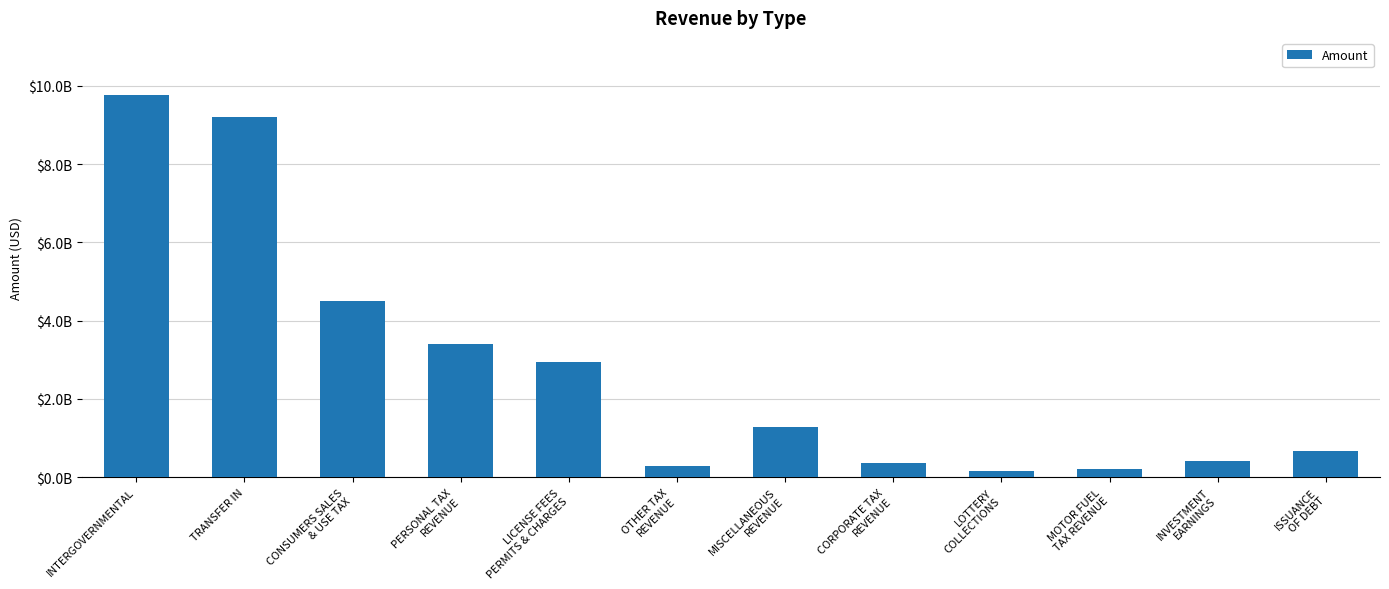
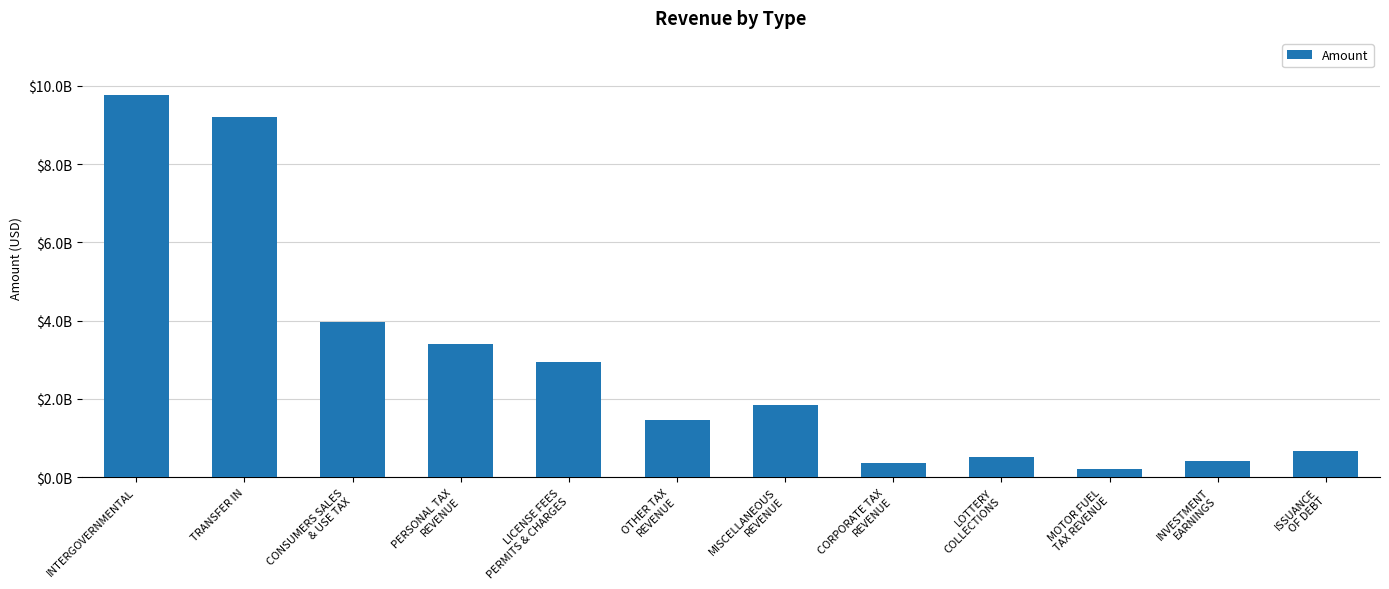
  {
    "INTERGOVERNMENTAL": "$9800000000",
    "TRANSFER IN": "$9200000000",
-   "CONSUMERS SALES & USE TAX": "$4500000000",
+   "CONSUMERS SALES & USE TAX": "$4000000000",
    "PERSONAL TAX REVENUE": "$3400000000",
    "LICENSE FEES PERMITS & CHARGES": "$3000000000",
-   "OTHER TAX REVENUE": "$300000000",
-   "MISCELLANEOUS REVENUE": "$1300000000",
+   "OTHER TAX REVENUE": "$1500000000",
+   "MISCELLANEOUS REVENUE": "$1800000000",
    "CORPORATE TAX REVENUE": "$400000000",
-   "LOTTERY COLLECTIONS": "$200000000",
+   "LOTTERY COLLECTIONS": "$500000000",
    "MOTOR FUEL TAX REVENUE": "$200000000",
    "INVESTMENT EARNINGS": "$400000000",
    "ISSUANCE OF DEBT": "$700000000"
  }
